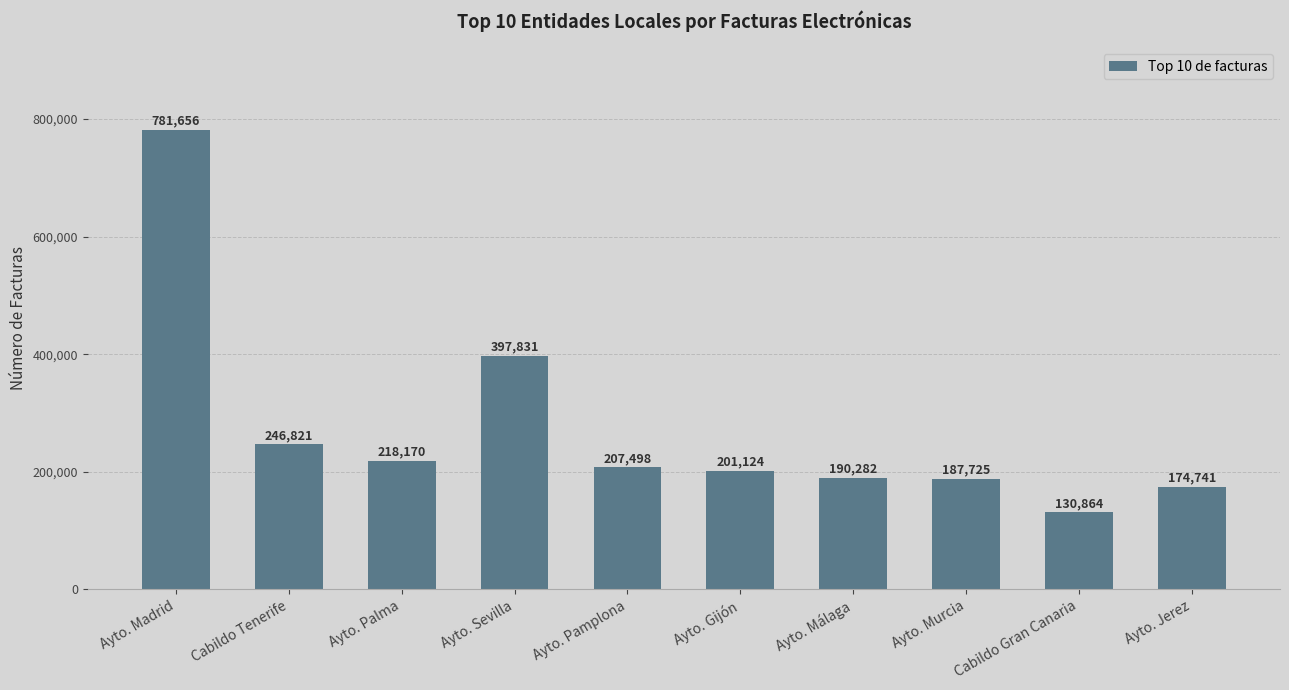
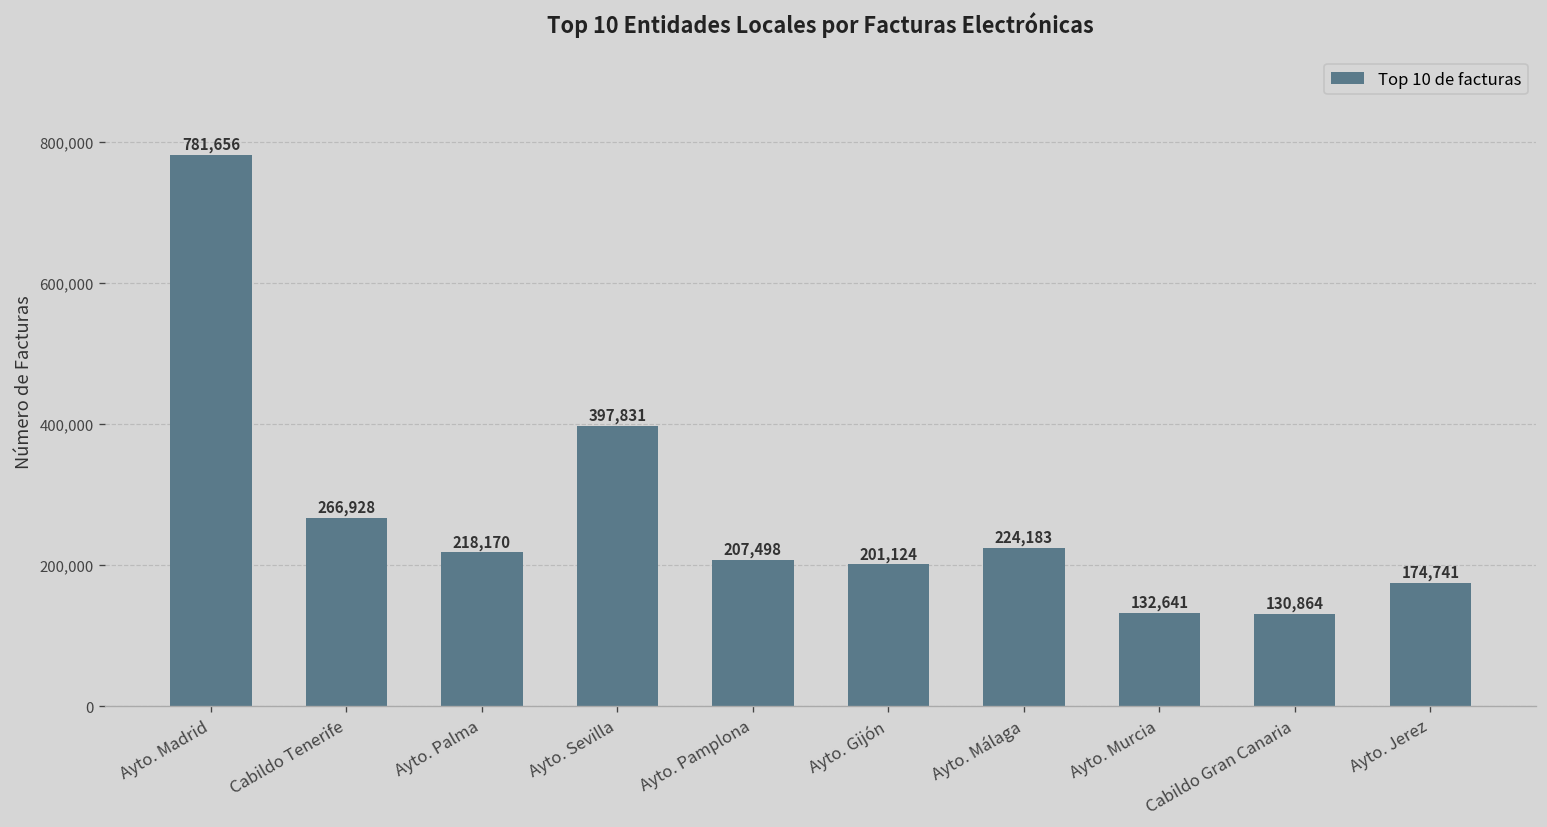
  {
    "Ayto. Madrid": "781,656",
-   "Cabildo Tenerife": "246,821",
+   "Cabildo Tenerife": "266,928",
    "Ayto. Palma": "218,170",
    "Ayto. Sevilla": "397,831",
    "Ayto. Pamplona": "207,498",
    "Ayto. Gijón": "201,124",
-   "Ayto. Málaga": "190,282",
-   "Ayto. Murcia": "187,725",
+   "Ayto. Málaga": "224,183",
+   "Ayto. Murcia": "132,641",
    "Cabildo Gran Canaria": "130,864",
    "Ayto. Jerez": "174,741"
  }
